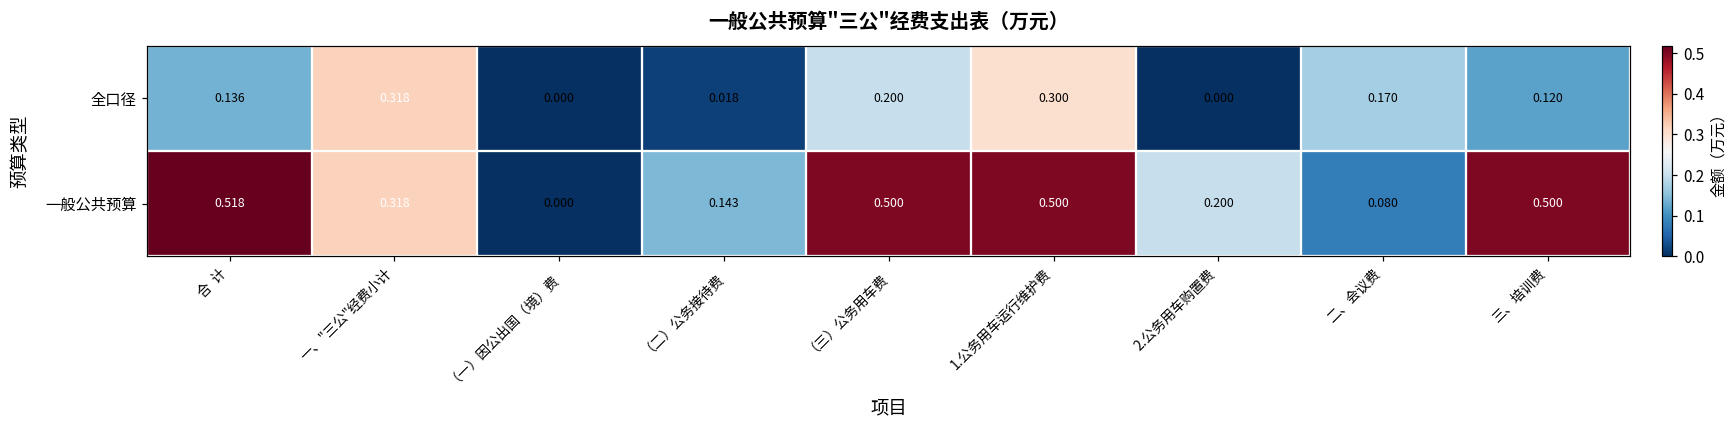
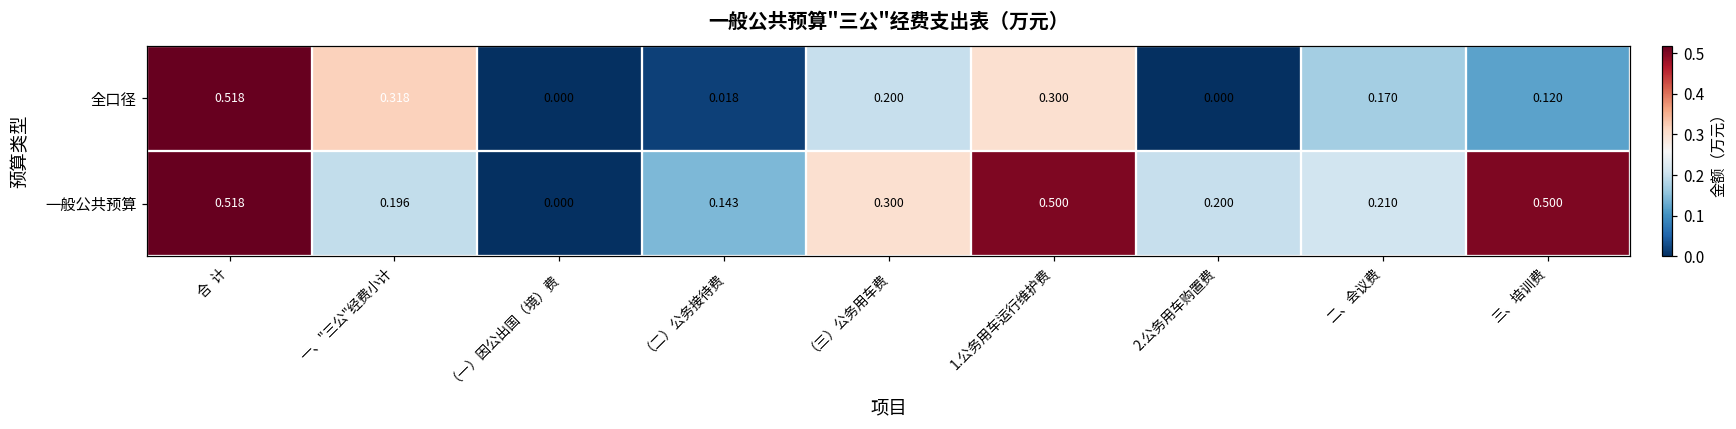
  {
    "全口径": {
-     "合 计": 0.136,
+     "合 计": 0.518,
      "一、\"三公\"经费小计": 0.318,
      "（一）因公出国（境）费": 0.000,
      "（二）公务接待费": 0.018,
      "（三）公务用车费": 0.200,
      "1.公务用车运行维护费": 0.300,
      "2.公务用车购置费": 0.000,
      "二、会议费": 0.170,
      "三、培训费": 0.120
    },
    "一般公共预算": {
      "合 计": 0.518,
-     "一、\"三公\"经费小计": 0.318,
+     "一、\"三公\"经费小计": 0.196,
      "（一）因公出国（境）费": 0.000,
      "（二）公务接待费": 0.143,
-     "（三）公务用车费": 0.500,
+     "（三）公务用车费": 0.300,
      "1.公务用车运行维护费": 0.500,
      "2.公务用车购置费": 0.200,
-     "二、会议费": 0.080,
+     "二、会议费": 0.210,
      "三、培训费": 0.500
    }
  }
